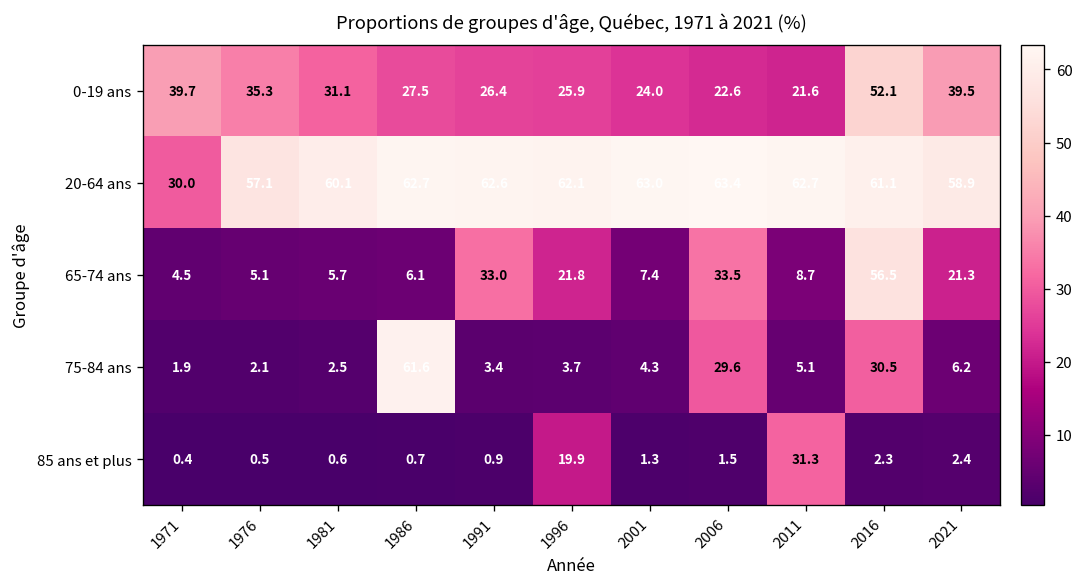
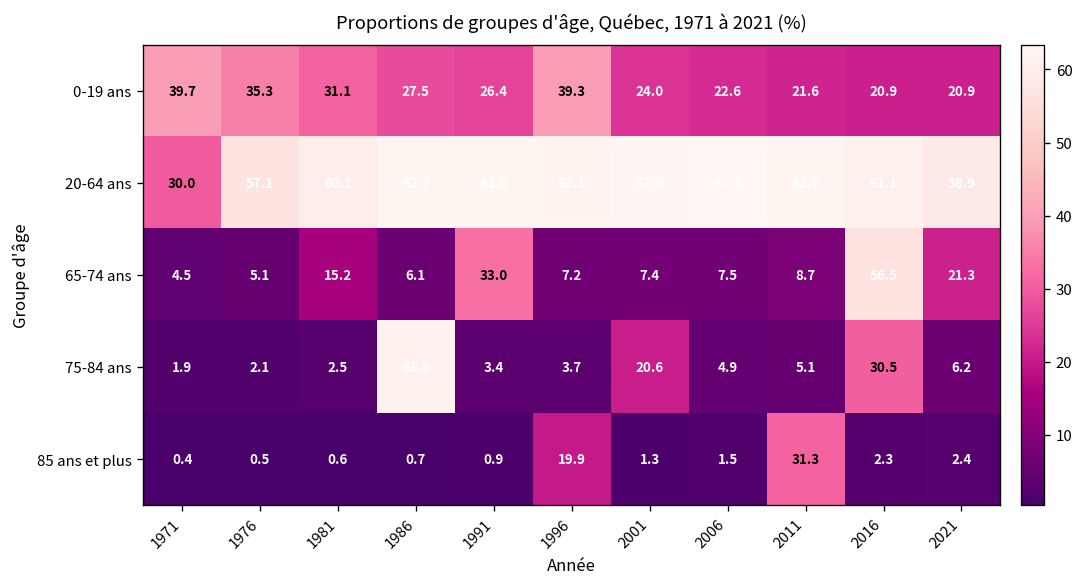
  {
    "0-19 ans": {
      "1971": 39.7,
      "1976": 35.3,
      "1981": 31.1,
      "1986": 27.5,
      "1991": 26.4,
-     "1996": 25.9,
+     "1996": 39.3,
      "2001": 24.0,
      "2006": 22.6,
      "2011": 21.6,
-     "2016": 52.1,
-     "2021": 39.5
+     "2016": 20.9,
+     "2021": 20.9
    },
    "20-64 ans": {
      "1971": 30.0
    },
    "65-74 ans": {
      "1971": 4.5,
      "1976": 5.1,
-     "1981": 5.7,
+     "1981": 15.2,
      "1986": 6.1,
      "1991": 33.0,
-     "1996": 21.8,
+     "1996": 7.2,
      "2001": 7.4,
-     "2006": 33.5,
+     "2006": 7.5,
      "2011": 8.7,
      "2021": 21.3
    },
    "75-84 ans": {
      "1971": 1.9,
      "1976": 2.1,
      "1981": 2.5,
      "1991": 3.4,
      "1996": 3.7,
-     "2001": 4.3,
-     "2006": 29.6,
+     "2001": 20.6,
+     "2006": 4.9,
      "2011": 5.1,
      "2016": 30.5,
      "2021": 6.2
    },
    "85 ans et plus": {
      "1971": 0.4,
      "1976": 0.5,
      "1981": 0.6,
      "1986": 0.7,
      "1991": 0.9,
      "1996": 19.9,
      "2001": 1.3,
      "2006": 1.5,
      "2011": 31.3,
      "2016": 2.3,
      "2021": 2.4
    }
  }
